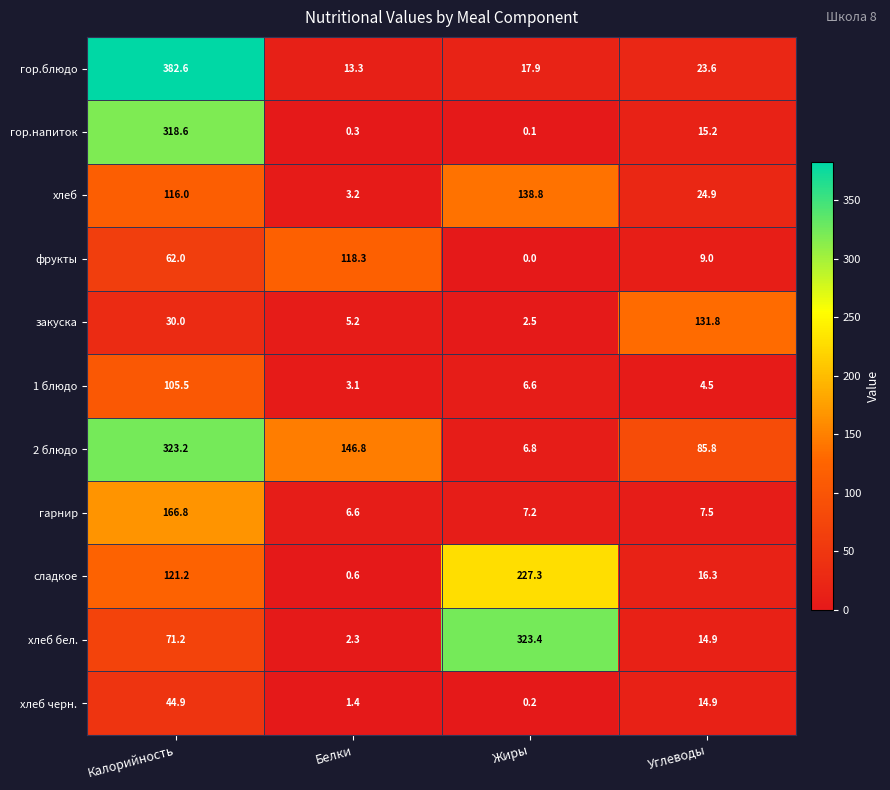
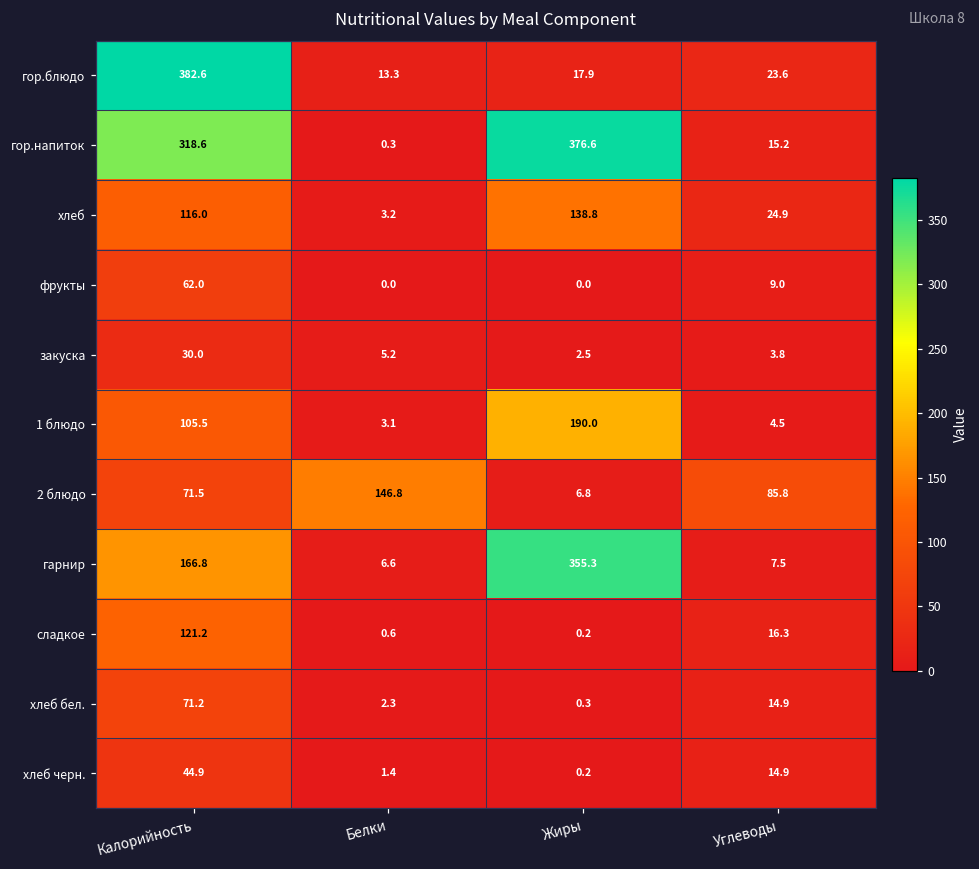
  {
    "гор.блюдо": {
      "Калорийность": 382.6,
      "Белки": 13.3,
      "Жиры": 17.9,
      "Углеводы": 23.6
    },
    "гор.напиток": {
      "Калорийность": 318.6,
      "Белки": 0.3,
-     "Жиры": 0.1,
+     "Жиры": 376.6,
      "Углеводы": 15.2
    },
    "хлеб": {
      "Калорийность": 116.0,
      "Белки": 3.2,
      "Жиры": 138.8,
      "Углеводы": 24.9
    },
    "фрукты": {
      "Калорийность": 62.0,
-     "Белки": 118.3,
+     "Белки": 0.0,
      "Жиры": 0.0,
      "Углеводы": 9.0
    },
    "закуска": {
      "Калорийность": 30.0,
      "Белки": 5.2,
      "Жиры": 2.5,
-     "Углеводы": 131.8
+     "Углеводы": 3.8
    },
    "1 блюдо": {
      "Калорийность": 105.5,
      "Белки": 3.1,
-     "Жиры": 6.6,
+     "Жиры": 190.0,
      "Углеводы": 4.5
    },
    "2 блюдо": {
-     "Калорийность": 323.2,
+     "Калорийность": 71.5,
      "Белки": 146.8,
      "Жиры": 6.8,
      "Углеводы": 85.8
    },
    "гарнир": {
      "Калорийность": 166.8,
      "Белки": 6.6,
-     "Жиры": 7.2,
+     "Жиры": 355.3,
      "Углеводы": 7.5
    },
    "сладкое": {
      "Калорийность": 121.2,
      "Белки": 0.6,
-     "Жиры": 227.3,
+     "Жиры": 0.2,
      "Углеводы": 16.3
    },
    "хлеб бел.": {
      "Калорийность": 71.2,
      "Белки": 2.3,
-     "Жиры": 323.4,
+     "Жиры": 0.3,
      "Углеводы": 14.9
    },
    "хлеб черн.": {
      "Калорийность": 44.9,
      "Белки": 1.4,
      "Жиры": 0.2,
      "Углеводы": 14.9
    }
  }
